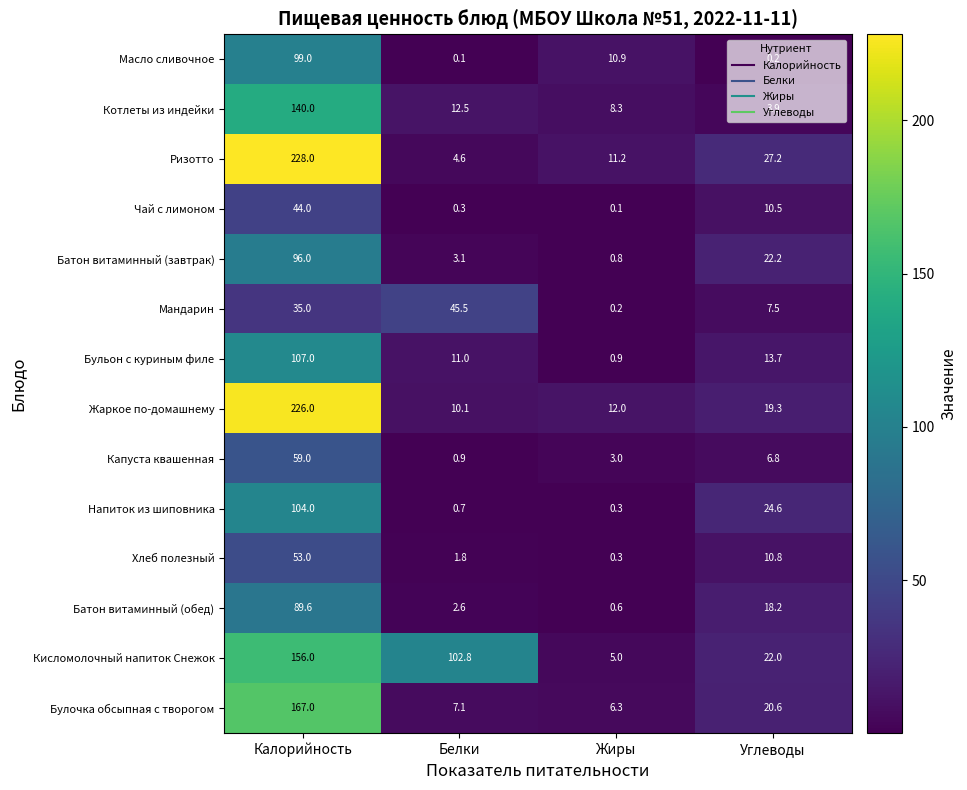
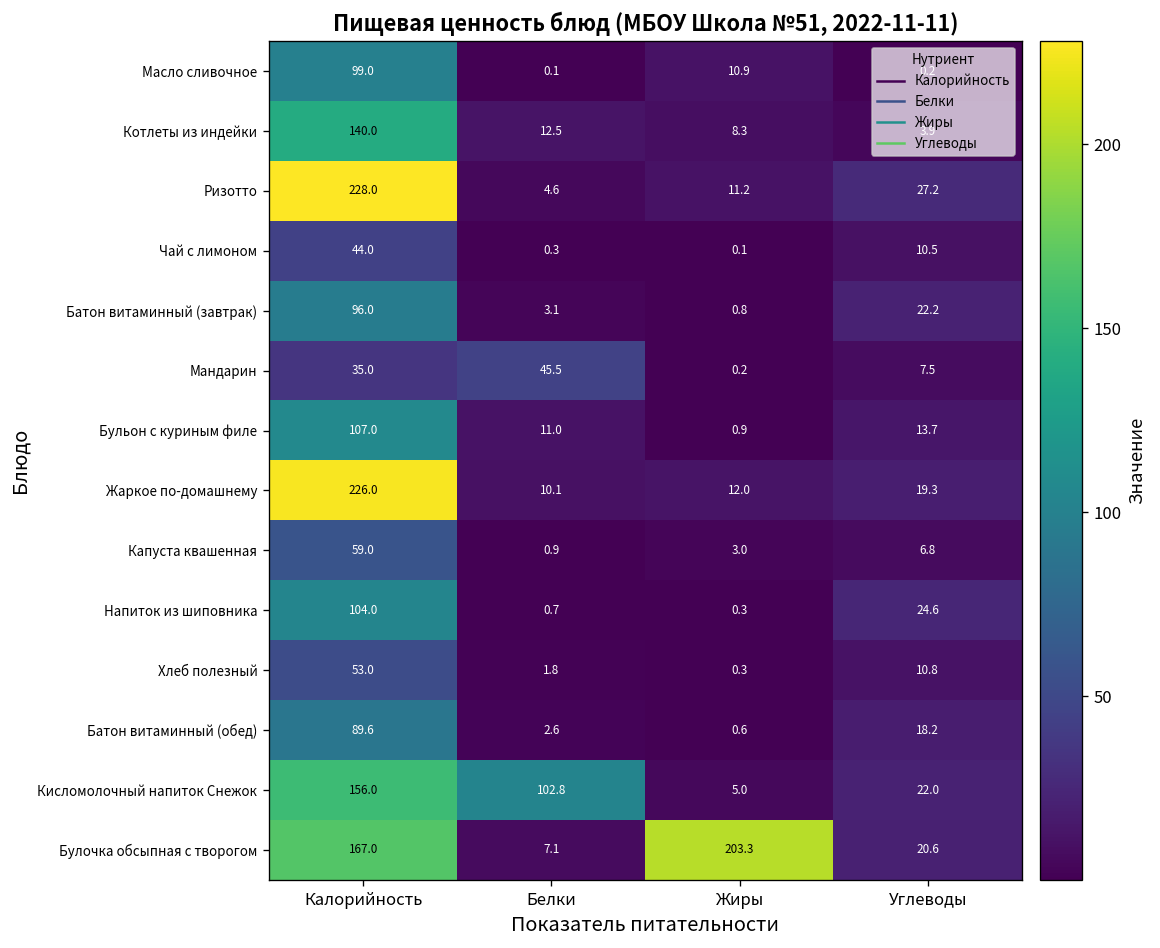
  {
    "Масло сливочное": {
      "Калорийность": 99.0,
      "Белки": 0.1,
      "Жиры": 10.9
    },
    "Котлеты из индейки": {
      "Калорийность": 140.0,
      "Белки": 12.5,
      "Жиры": 8.3
    },
    "Ризотто": {
      "Калорийность": 228.0,
      "Белки": 4.6,
      "Жиры": 11.2,
      "Углеводы": 27.2
    },
    "Чай с лимоном": {
      "Калорийность": 44.0,
      "Белки": 0.3,
      "Жиры": 0.1,
      "Углеводы": 10.5
    },
    "Батон витаминный (завтрак)": {
      "Калорийность": 96.0,
      "Белки": 3.1,
      "Жиры": 0.8,
      "Углеводы": 22.2
    },
    "Мандарин": {
      "Калорийность": 35.0,
      "Белки": 45.5,
      "Жиры": 0.2,
      "Углеводы": 7.5
    },
    "Бульон с куриным филе": {
      "Калорийность": 107.0,
      "Белки": 11.0,
      "Жиры": 0.9,
      "Углеводы": 13.7
    },
    "Жаркое по-домашнему": {
      "Калорийность": 226.0,
      "Белки": 10.1,
      "Жиры": 12.0,
      "Углеводы": 19.3
    },
    "Капуста квашенная": {
      "Калорийность": 59.0,
      "Белки": 0.9,
      "Жиры": 3.0,
      "Углеводы": 6.8
    },
    "Напиток из шиповника": {
      "Калорийность": 104.0,
      "Белки": 0.7,
      "Жиры": 0.3,
      "Углеводы": 24.6
    },
    "Хлеб полезный": {
      "Калорийность": 53.0,
      "Белки": 1.8,
      "Жиры": 0.3,
      "Углеводы": 10.8
    },
    "Батон витаминный (обед)": {
      "Калорийность": 89.6,
      "Белки": 2.6,
      "Жиры": 0.6,
      "Углеводы": 18.2
    },
    "Кисломолочный напиток Снежок": {
      "Калорийность": 156.0,
      "Белки": 102.8,
      "Жиры": 5.0,
      "Углеводы": 22.0
    },
    "Булочка обсыпная с творогом": {
      "Калорийность": 167.0,
      "Белки": 7.1,
-     "Жиры": 6.3,
+     "Жиры": 203.3,
      "Углеводы": 20.6
    }
  }
